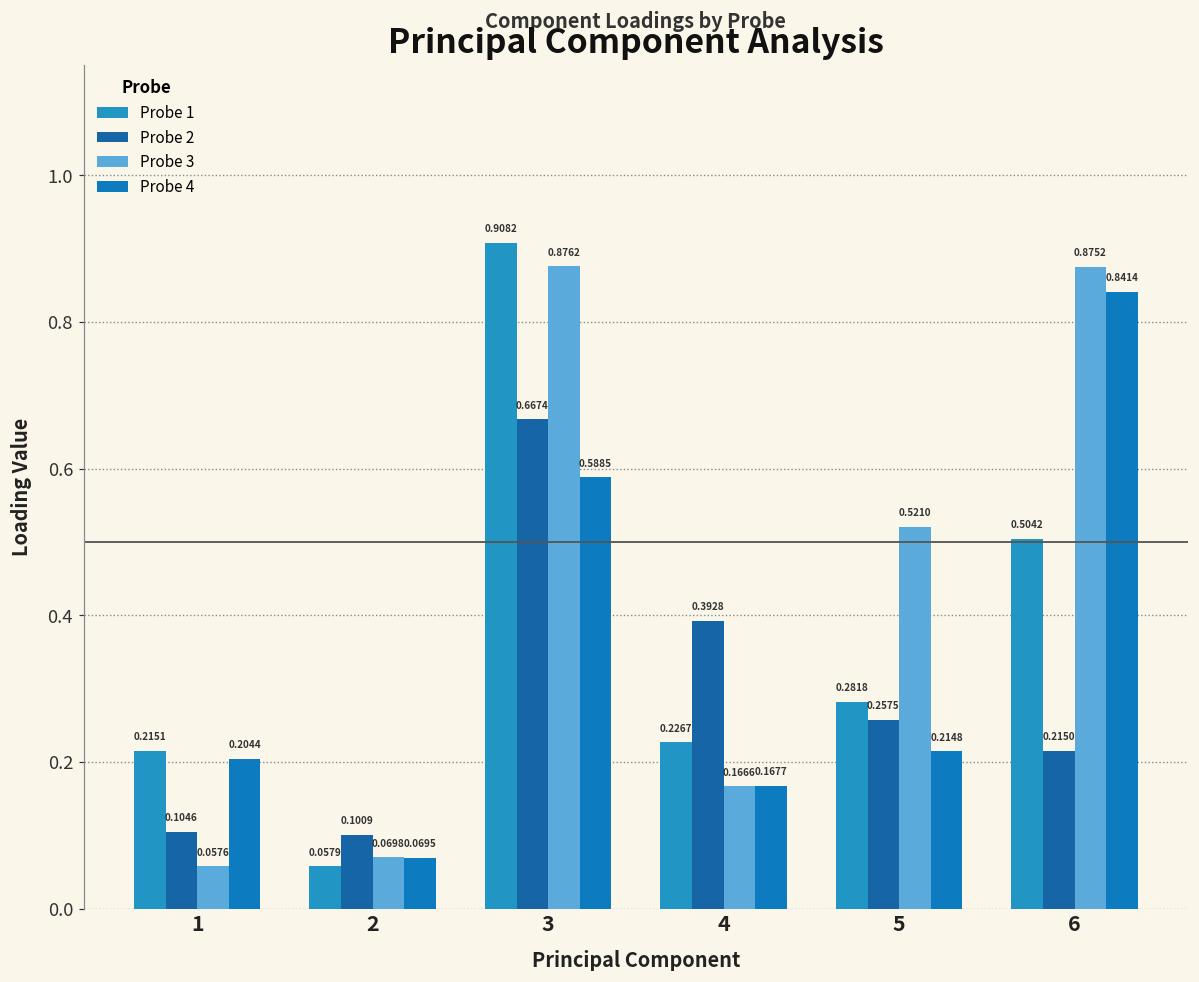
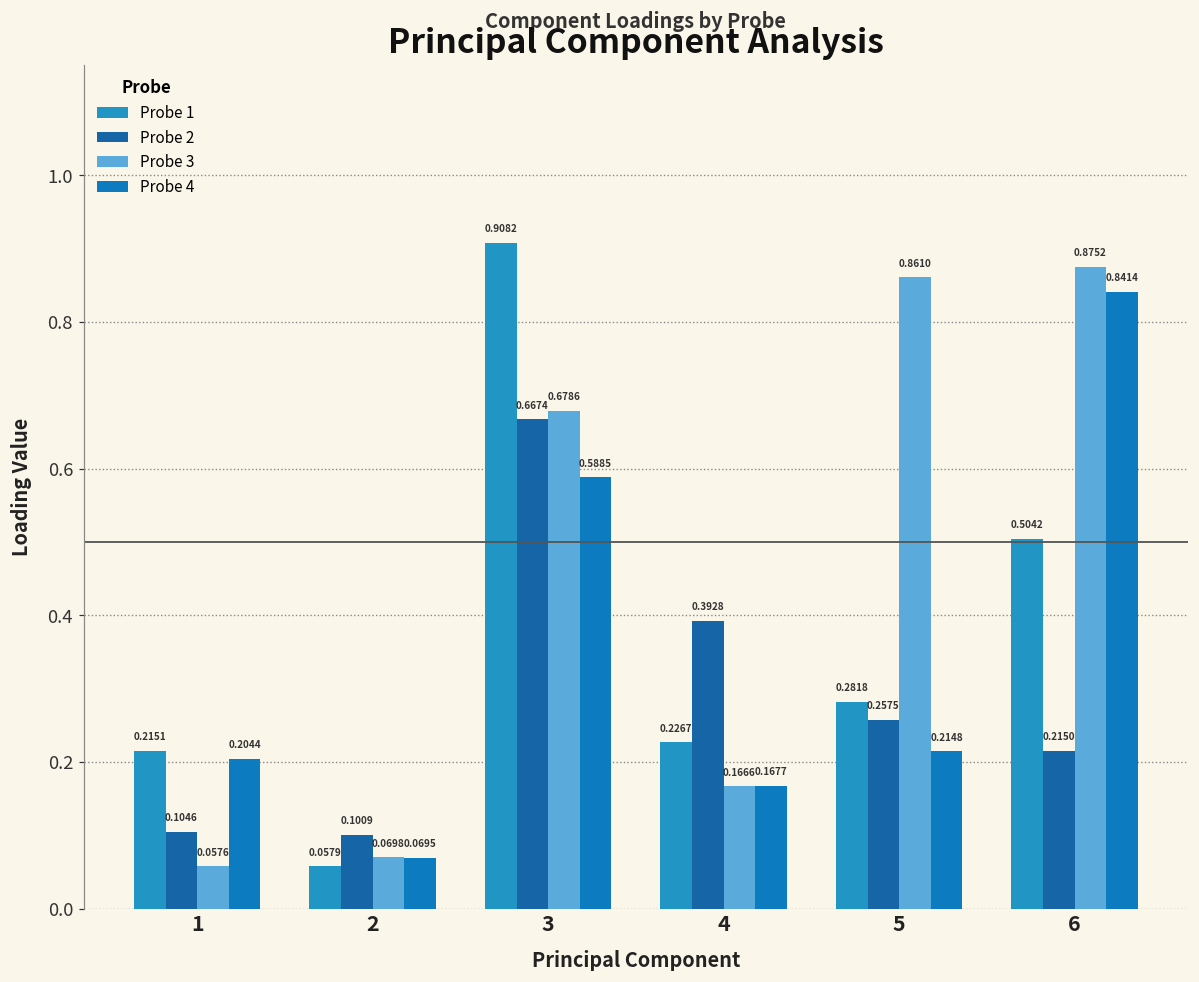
  {
    "Probe 3": {
      "1": 0.0576,
      "2": 0.0698,
-     "3": 0.8762,
+     "3": 0.6786,
      "4": 0.1666,
-     "5": 0.5210,
+     "5": 0.8610,
      "6": 0.8752
    }
  }
